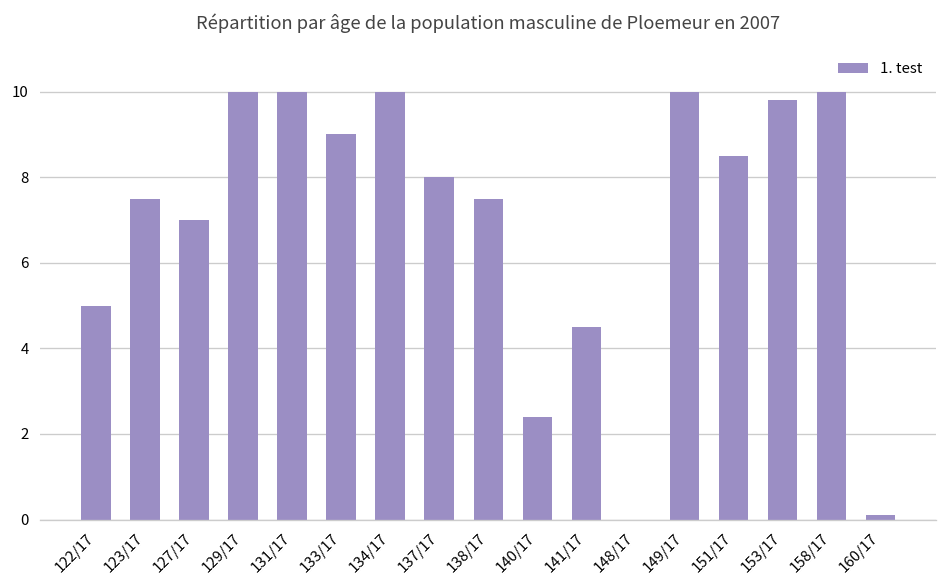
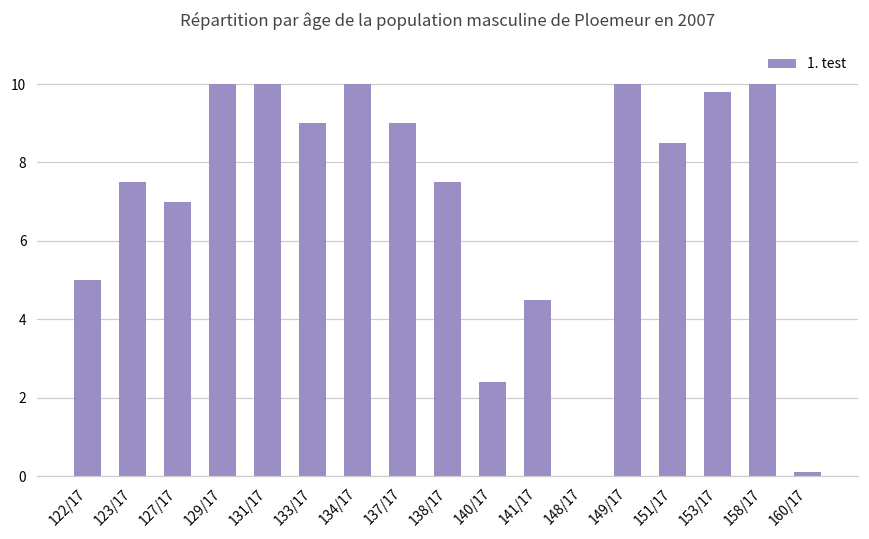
  {
    "122/17": 5,
    "123/17": 7.5,
    "127/17": 7,
    "129/17": 10,
    "131/17": 10,
    "133/17": 9,
    "134/17": 10,
-   "137/17": 8,
+   "137/17": 9,
    "138/17": 7.5,
    "140/17": 2.4,
    "141/17": 4.5,
    "148/17": 0,
    "149/17": 10,
    "151/17": 8.5,
    "153/17": 9.8,
    "158/17": 10,
    "160/17": 0.1
  }
